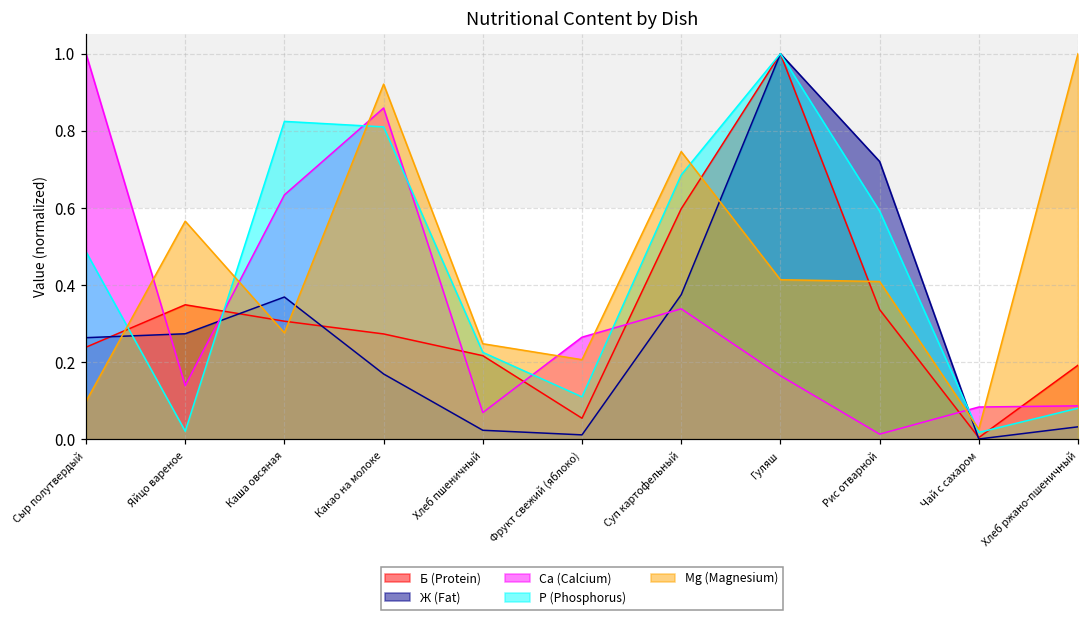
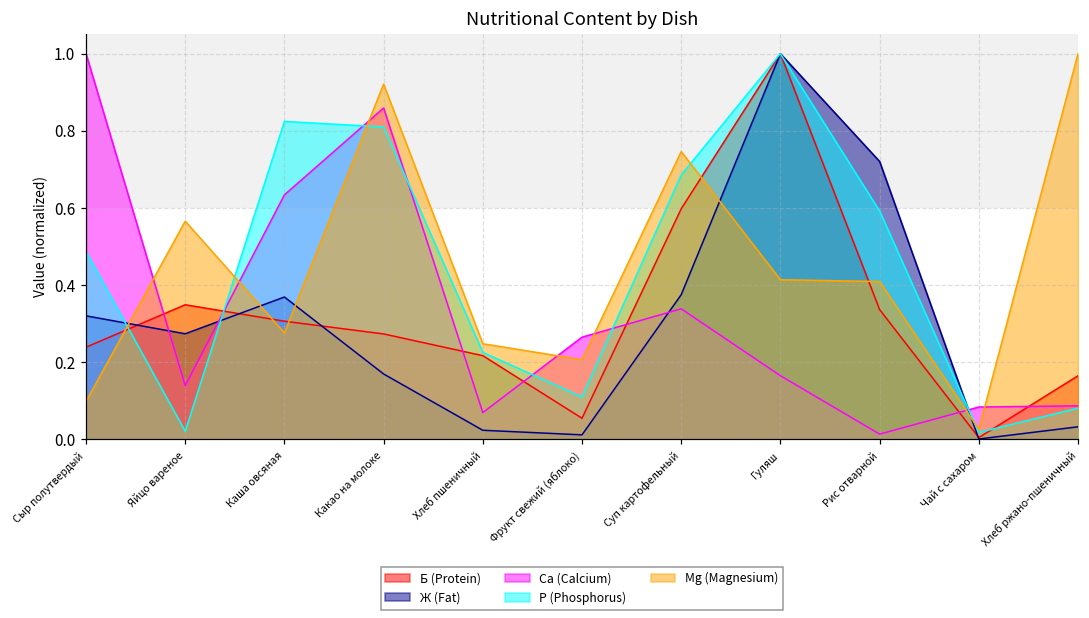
  {
    "Б (Protein)": {
      "Сыр полутвердый": 0.24,
      "Яйцо вареное": 0.35,
      "Каша овсяная": 0.31,
      "Какао на молоке": 0.27,
      "Хлеб пшеничный": 0.22,
      "Фрукт свежий (яблоко)": 0.05,
      "Суп картофельный": 0.60,
      "Рис отварной": 0.34,
-     "Хлеб ржано-пшеничный": 0.19
+     "Хлеб ржано-пшеничный": 0.16
    },
    "Ж (Fat)": {
-     "Сыр полутвердый": 0.26,
+     "Сыр полутвердый": 0.32,
      "Яйцо вареное": 0.27,
      "Каша овсяная": 0.37,
      "Какао на молоке": 0.17,
      "Хлеб пшеничный": 0.02,
      "Фрукт свежий (яблоко)": 0.01,
      "Суп картофельный": 0.38,
      "Рис отварной": 0.72,
      "Хлеб ржано-пшеничный": 0.03
    },
    "Са (Calcium)": {
      "Сыр полутвердый": 1.00,
      "Яйцо вареное": 0.14,
      "Каша овсяная": 0.63,
      "Какао на молоке": 0.86,
      "Хлеб пшеничный": 0.07,
      "Фрукт свежий (яблоко)": 0.27,
      "Суп картофельный": 0.34,
      "Гуляш": 0.17,
      "Рис отварной": 0.01,
      "Чай с сахаром": 0.08
    },
    "Р (Phosphorus)": {
      "Сыр полутвердый": 0.49,
      "Яйцо вареное": 0.02,
      "Каша овсяная": 0.82,
      "Какао на молоке": 0.81,
      "Хлеб пшеничный": 0.23,
      "Фрукт свежий (яблоко)": 0.11,
      "Суп картофельный": 0.69,
      "Рис отварной": 0.59,
      "Чай с сахаром": 0.02
    },
    "Mg (Magnesium)": {
      "Сыр полутвердый": 0.10,
      "Яйцо вареное": 0.57,
      "Каша овсяная": 0.28,
      "Какао на молоке": 0.92,
      "Хлеб пшеничный": 0.25,
      "Фрукт свежий (яблоко)": 0.21,
      "Суп картофельный": 0.75,
      "Гуляш": 0.41,
      "Рис отварной": 0.41,
      "Чай с сахаром": 0.03,
      "Хлеб ржано-пшеничный": 1.00
    }
  }
